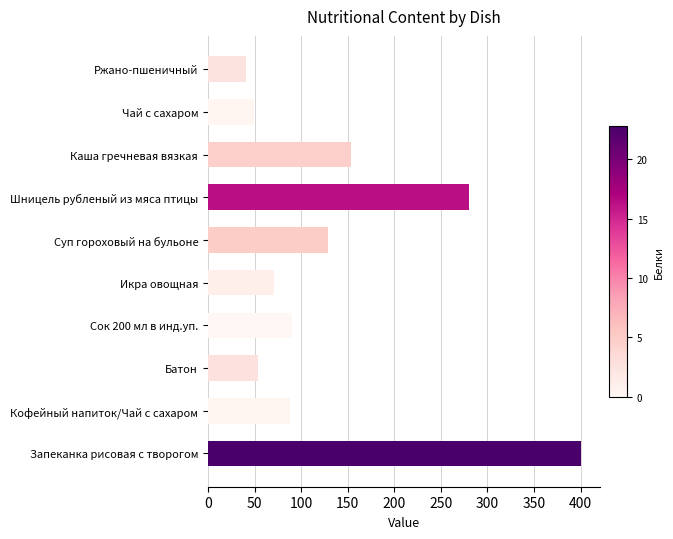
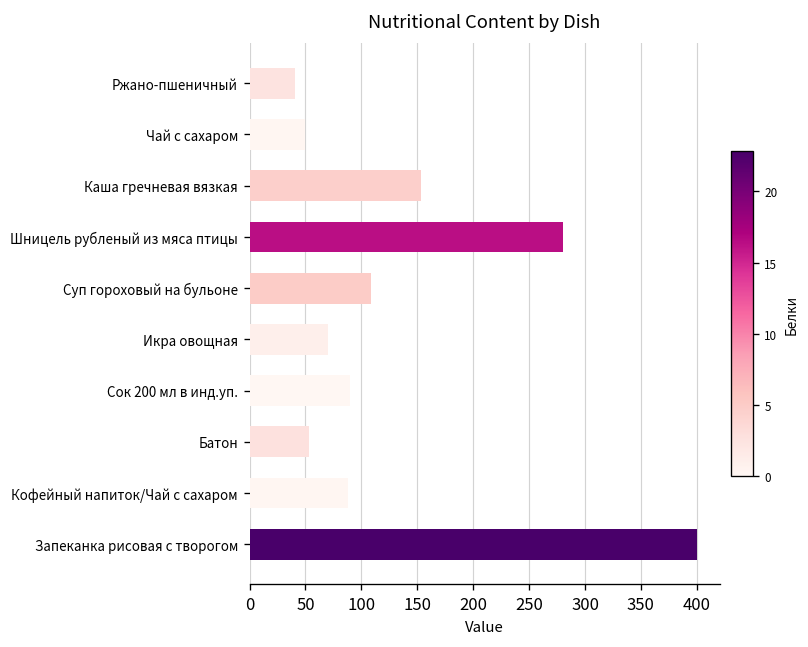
  {
    "Ржано-пшеничный": 40,
    "Чай с сахаром": 50,
    "Каша гречневая вязкая": 150,
    "Шницель рубленый из мяса птицы": 280,
-   "Суп гороховый на бульоне": 130,
+   "Суп гороховый на бульоне": 110,
    "Икра овощная": 70,
    "Сок 200 мл в инд.уп.": 90,
    "Батон": 50,
    "Кофейный напиток/Чай с сахаром": 90,
    "Запеканка рисовая с творогом": 400
  }
